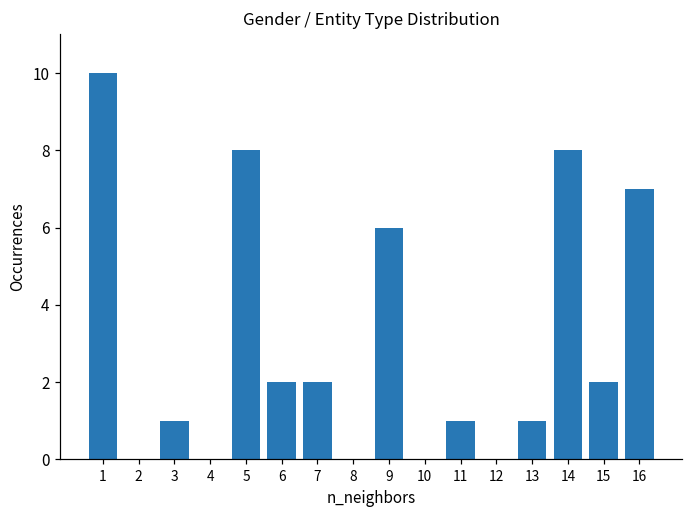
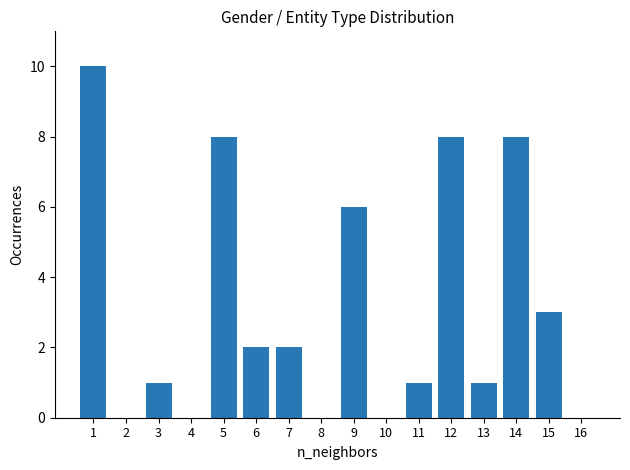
  {
    "1": 10,
    "2": 0,
    "3": 1,
    "4": 0,
    "5": 8,
    "6": 2,
    "7": 2,
    "8": 0,
    "9": 6,
    "10": 0,
    "11": 1,
-   "12": 0,
+   "12": 8,
    "13": 1,
    "14": 8,
-   "15": 2,
-   "16": 7
+   "15": 3,
+   "16": 0
  }
